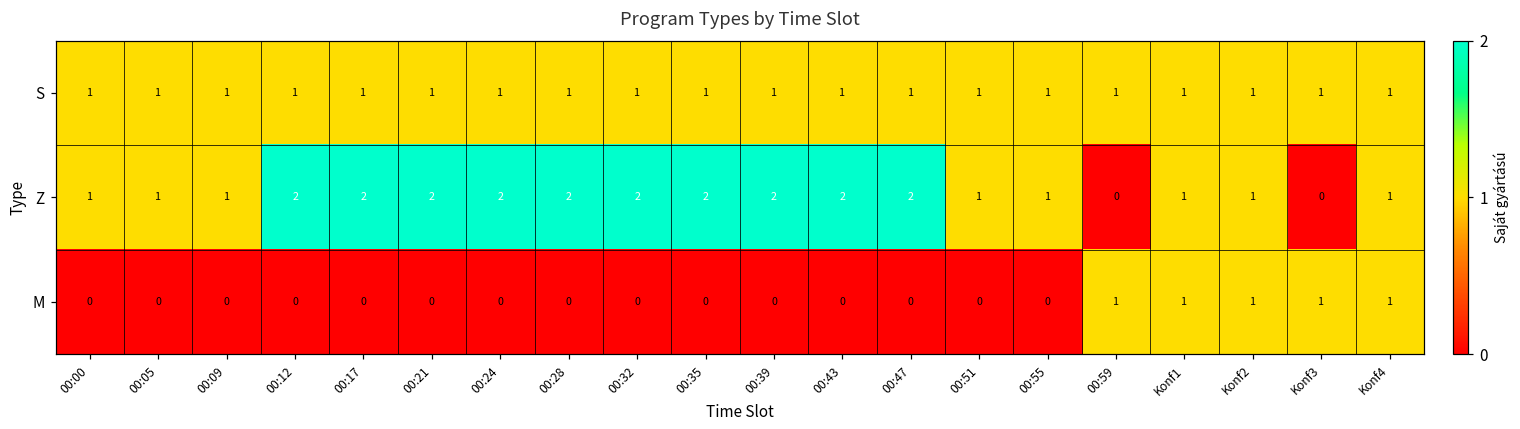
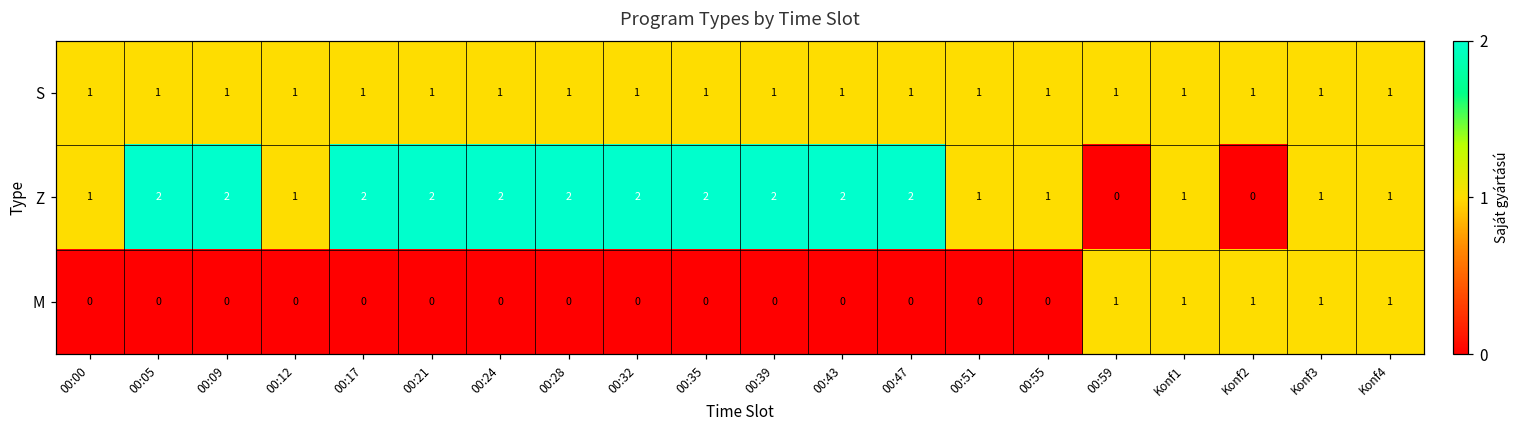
  {
    "S": {
      "00:00": 1,
      "00:05": 1,
      "00:09": 1,
      "00:12": 1,
      "00:17": 1,
      "00:21": 1,
      "00:24": 1,
      "00:28": 1,
      "00:32": 1,
      "00:35": 1,
      "00:39": 1,
      "00:43": 1,
      "00:47": 1,
      "00:51": 1,
      "00:55": 1,
      "00:59": 1,
      "Konf1": 1,
      "Konf2": 1,
      "Konf3": 1,
      "Konf4": 1
    },
    "Z": {
      "00:00": 1,
-     "00:05": 1,
-     "00:09": 1,
-     "00:12": 2,
+     "00:05": 2,
+     "00:09": 2,
+     "00:12": 1,
      "00:17": 2,
      "00:21": 2,
      "00:24": 2,
      "00:28": 2,
      "00:32": 2,
      "00:35": 2,
      "00:39": 2,
      "00:43": 2,
      "00:47": 2,
      "00:51": 1,
      "00:55": 1,
      "00:59": 0,
      "Konf1": 1,
-     "Konf2": 1,
-     "Konf3": 0,
+     "Konf2": 0,
+     "Konf3": 1,
      "Konf4": 1
    },
    "M": {
      "00:00": 0,
      "00:05": 0,
      "00:09": 0,
      "00:12": 0,
      "00:17": 0,
      "00:21": 0,
      "00:24": 0,
      "00:28": 0,
      "00:32": 0,
      "00:35": 0,
      "00:39": 0,
      "00:43": 0,
      "00:47": 0,
      "00:51": 0,
      "00:55": 0,
      "00:59": 1,
      "Konf1": 1,
      "Konf2": 1,
      "Konf3": 1,
      "Konf4": 1
    }
  }
